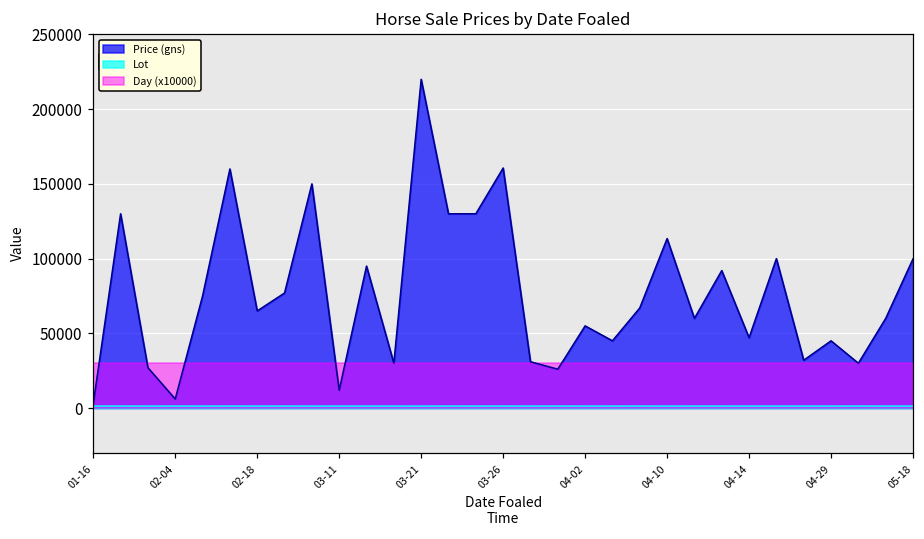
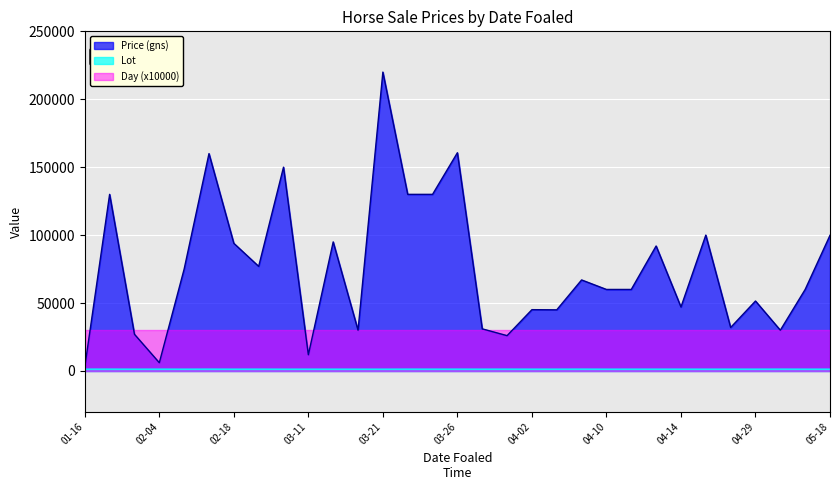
  {
    "Price (gns)": {
      "02-04": 6000,
-     "02-18": 65000,
+     "02-18": 94000,
      "03-11": 12000,
      "03-21": 220000,
      "03-26": 161000,
-     "04-02": 55000,
-     "04-10": 113000,
+     "04-02": 45000,
+     "04-10": 60000,
      "04-14": 47000,
-     "04-29": 45000,
+     "04-29": 51000,
      "05-18": 100000
    },
    "Lot": {
      "02-04": 1000,
      "02-18": 1000,
      "03-11": 1000,
      "03-21": 1000,
      "03-26": 1000,
      "04-02": 1000,
      "04-10": 1000,
      "04-14": 1000,
      "04-29": 1000,
      "05-18": 1000
    },
    "Day (x10000)": {
      "01-16": 30000,
      "02-04": 30000,
      "02-18": 30000,
      "03-11": 30000,
      "03-21": 30000,
      "03-26": 30000,
      "04-02": 30000,
      "04-10": 30000,
      "04-14": 30000,
      "04-29": 30000,
      "05-18": 30000
    }
  }
